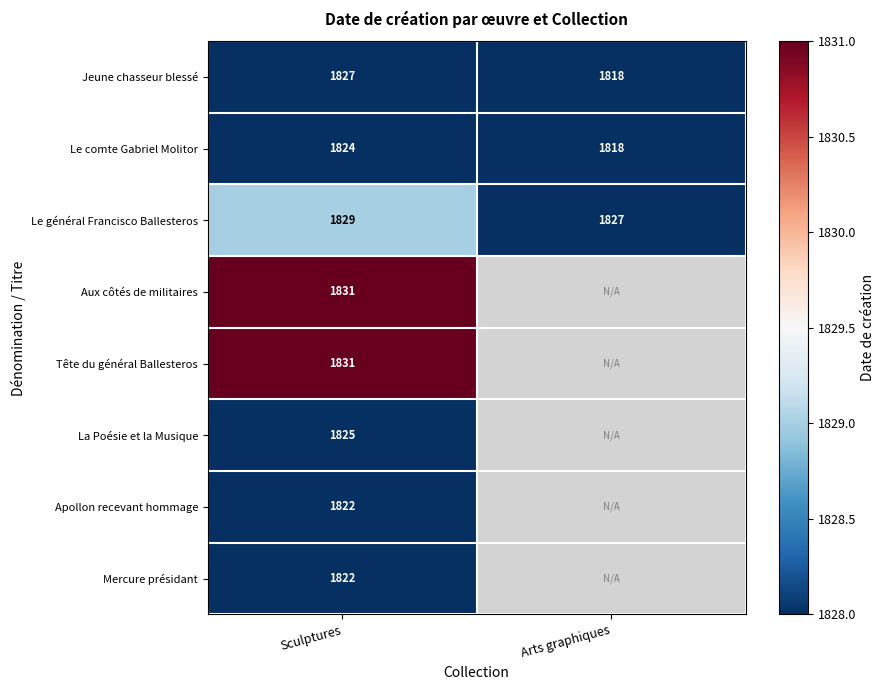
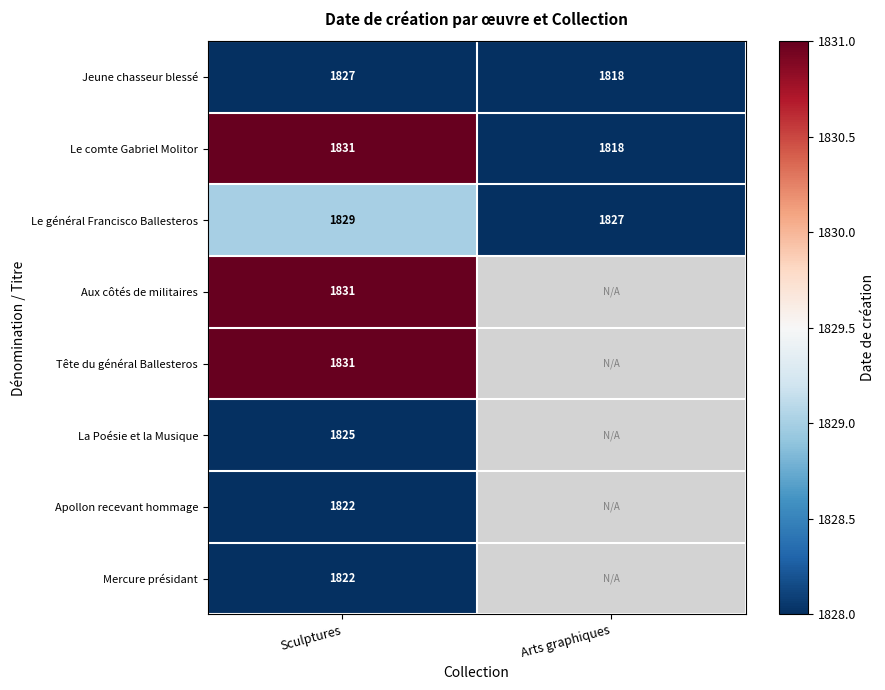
  {
    "Jeune chasseur blessé": {
      "Sculptures": 1827,
      "Arts graphiques": 1818
    },
    "Le comte Gabriel Molitor": {
-     "Sculptures": 1824,
+     "Sculptures": 1831,
      "Arts graphiques": 1818
    },
    "Le général Francisco Ballesteros": {
      "Sculptures": 1829,
      "Arts graphiques": 1827
    },
    "Aux côtés de militaires": {
      "Sculptures": 1831
    },
    "Tête du général Ballesteros": {
      "Sculptures": 1831
    },
    "La Poésie et la Musique": {
      "Sculptures": 1825
    },
    "Apollon recevant hommage": {
      "Sculptures": 1822
    },
    "Mercure présidant": {
      "Sculptures": 1822
    }
  }
